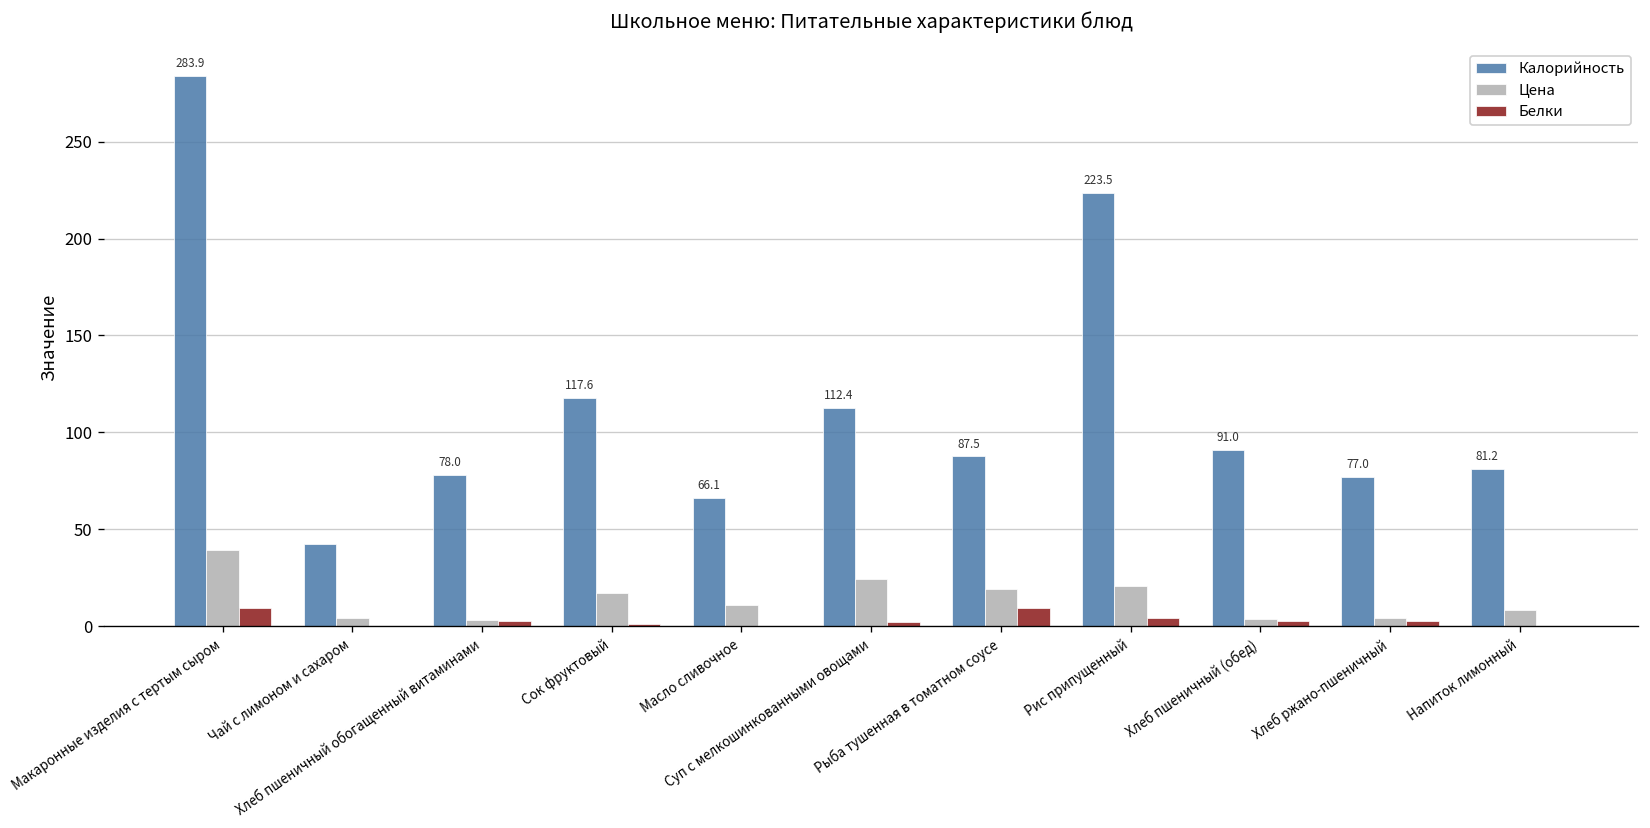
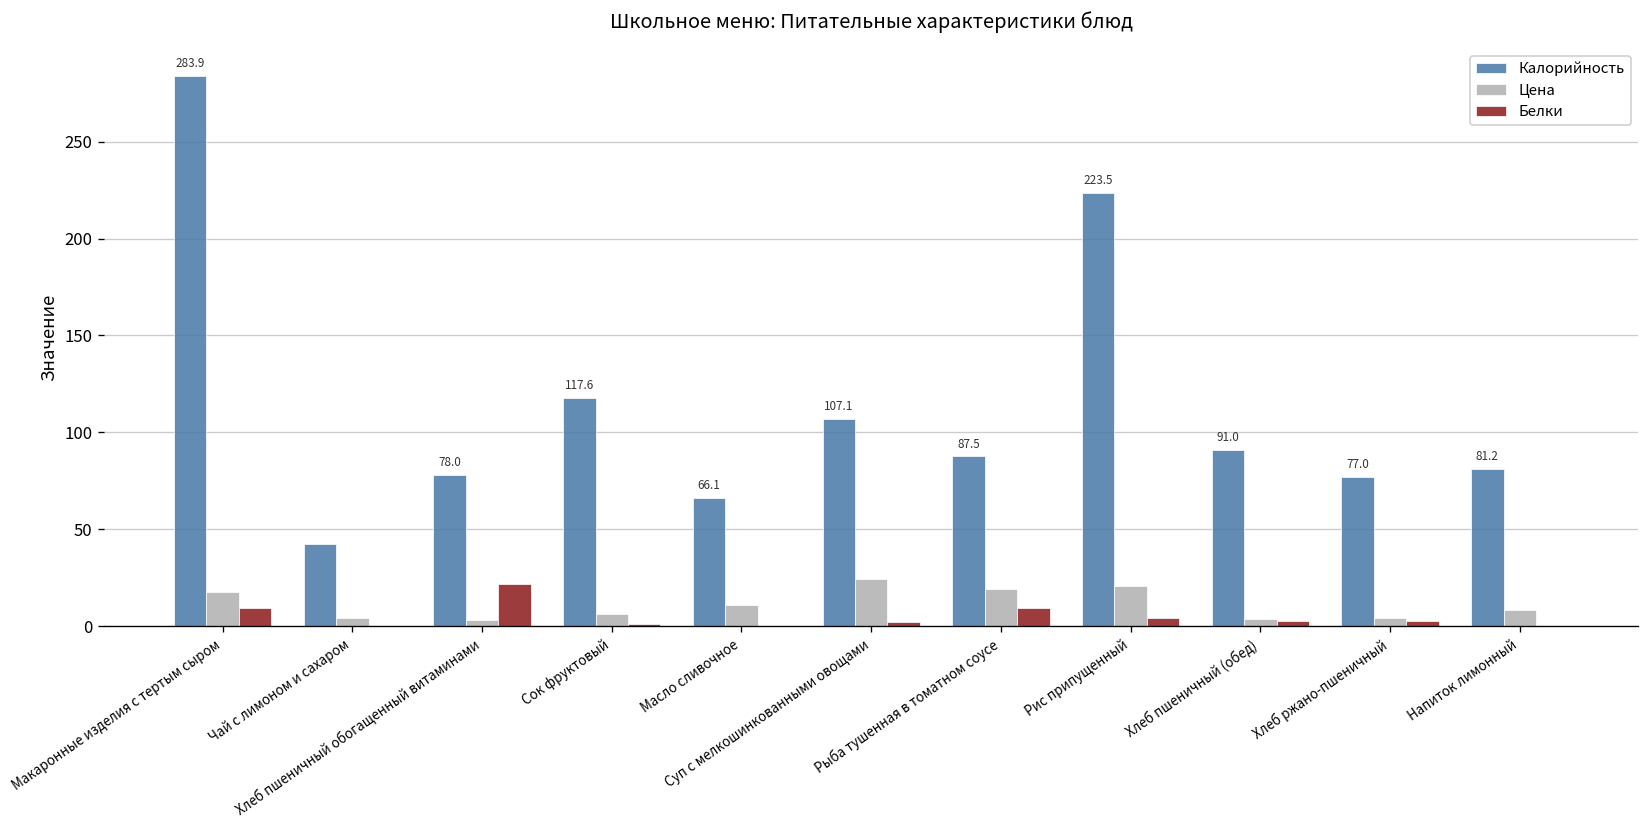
  {
    "Калорийность": {
      "Макаронные изделия с тертым сыром": 283.9,
      "Хлеб пшеничный обогащенный витаминами": 78.0,
      "Сок фруктовый": 117.6,
      "Масло сливочное": 66.1,
-     "Суп с мелкошинкованными овощами": 112.4,
+     "Суп с мелкошинкованными овощами": 107.1,
      "Рыба тушенная в томатном соусе": 87.5,
      "Рис припущенный": 223.5,
      "Хлеб пшеничный (обед)": 91.0,
      "Хлеб ржано-пшеничный": 77.0,
      "Напиток лимонный": 81.2
    },
    "Цена": {
-     "Макаронные изделия с тертым сыром": 39,
+     "Макаронные изделия с тертым сыром": 17,
      "Чай с лимоном и сахаром": 4,
      "Хлеб пшеничный обогащенный витаминами": 3,
-     "Сок фруктовый": 17,
+     "Сок фруктовый": 6,
      "Масло сливочное": 11,
      "Суп с мелкошинкованными овощами": 24,
      "Рыба тушенная в томатном соусе": 19,
      "Рис припущенный": 21,
      "Хлеб пшеничный (обед)": 4,
      "Хлеб ржано-пшеничный": 4,
      "Напиток лимонный": 8
    },
    "Белки": {
      "Макаронные изделия с тертым сыром": 9,
-     "Хлеб пшеничный обогащенный витаминами": 2,
+     "Хлеб пшеничный обогащенный витаминами": 22,
      "Суп с мелкошинкованными овощами": 2,
      "Рыба тушенная в томатном соусе": 9,
      "Рис припущенный": 4,
      "Хлеб пшеничный (обед)": 3,
      "Хлеб ржано-пшеничный": 3
    }
  }
